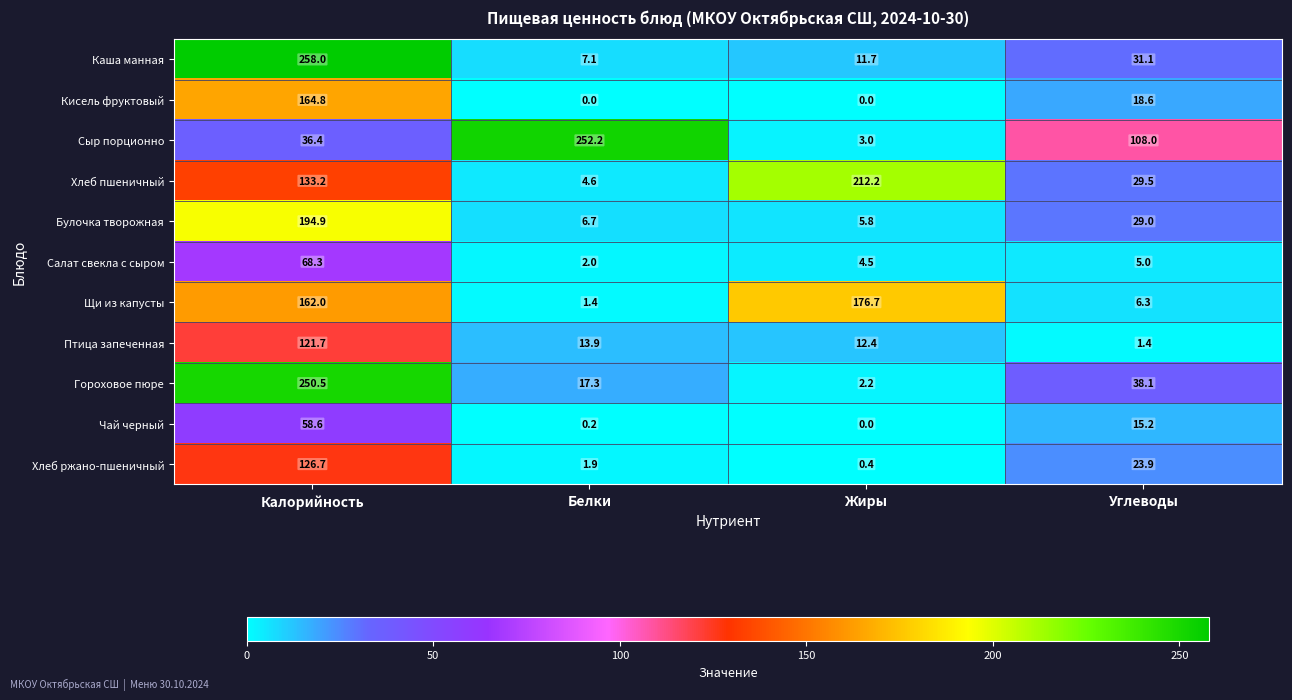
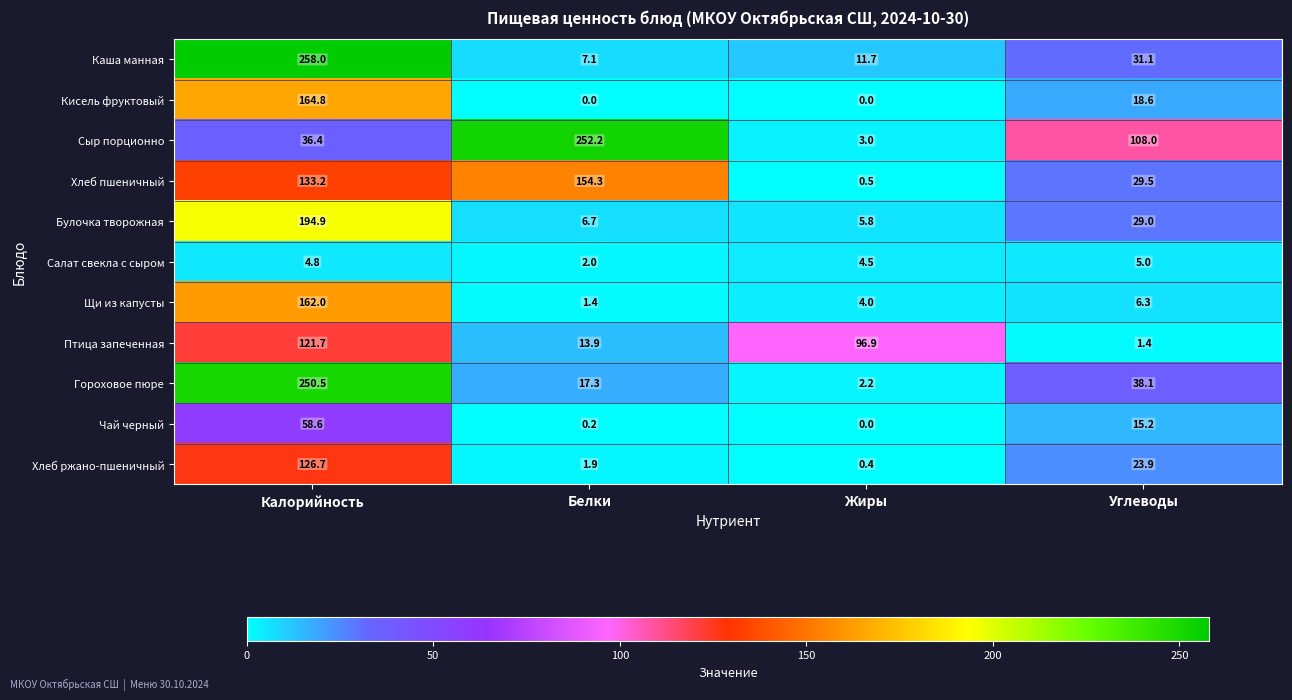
  {
    "Хлеб пшеничный": {
-     "Белки": 4.6,
-     "Жиры": 212.2
+     "Белки": 154.3,
+     "Жиры": 0.5
    },
    "Салат свекла с сыром": {
-     "Калорийность": 68.3
+     "Калорийность": 4.8
    },
    "Щи из капусты": {
-     "Жиры": 176.7
+     "Жиры": 4.0
    },
    "Птица запеченная": {
-     "Жиры": 12.4
+     "Жиры": 96.9
    }
  }
